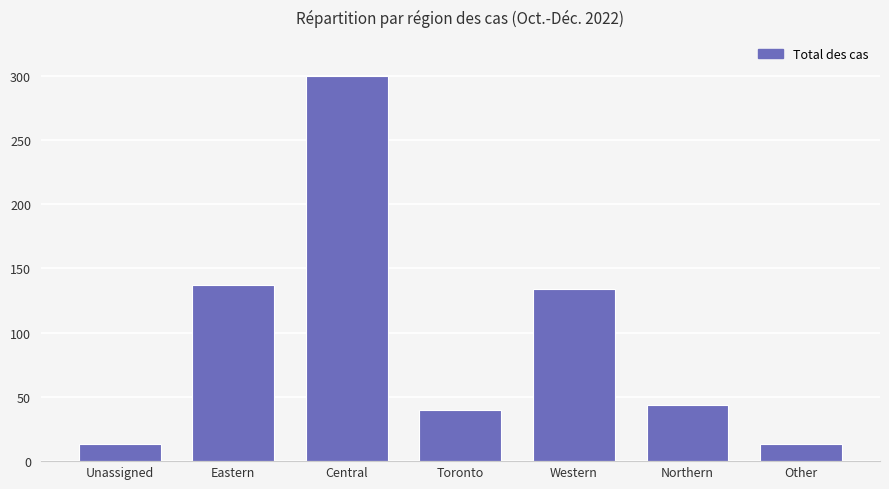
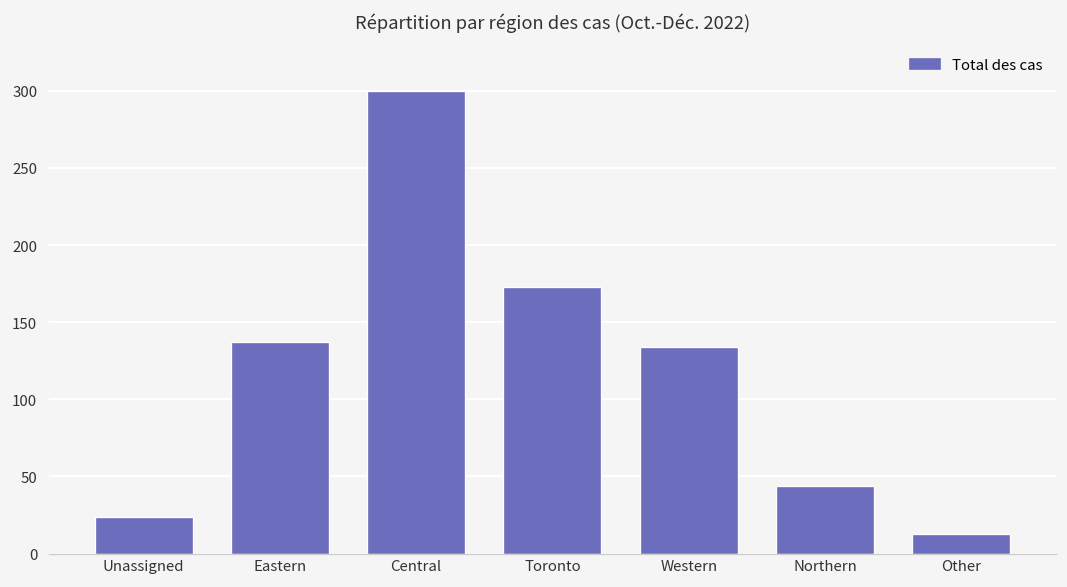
  {
-   "Unassigned": 13,
+   "Unassigned": 24,
    "Eastern": 137,
    "Central": 300,
-   "Toronto": 40,
+   "Toronto": 173,
    "Western": 134,
    "Northern": 44,
    "Other": 13
  }
